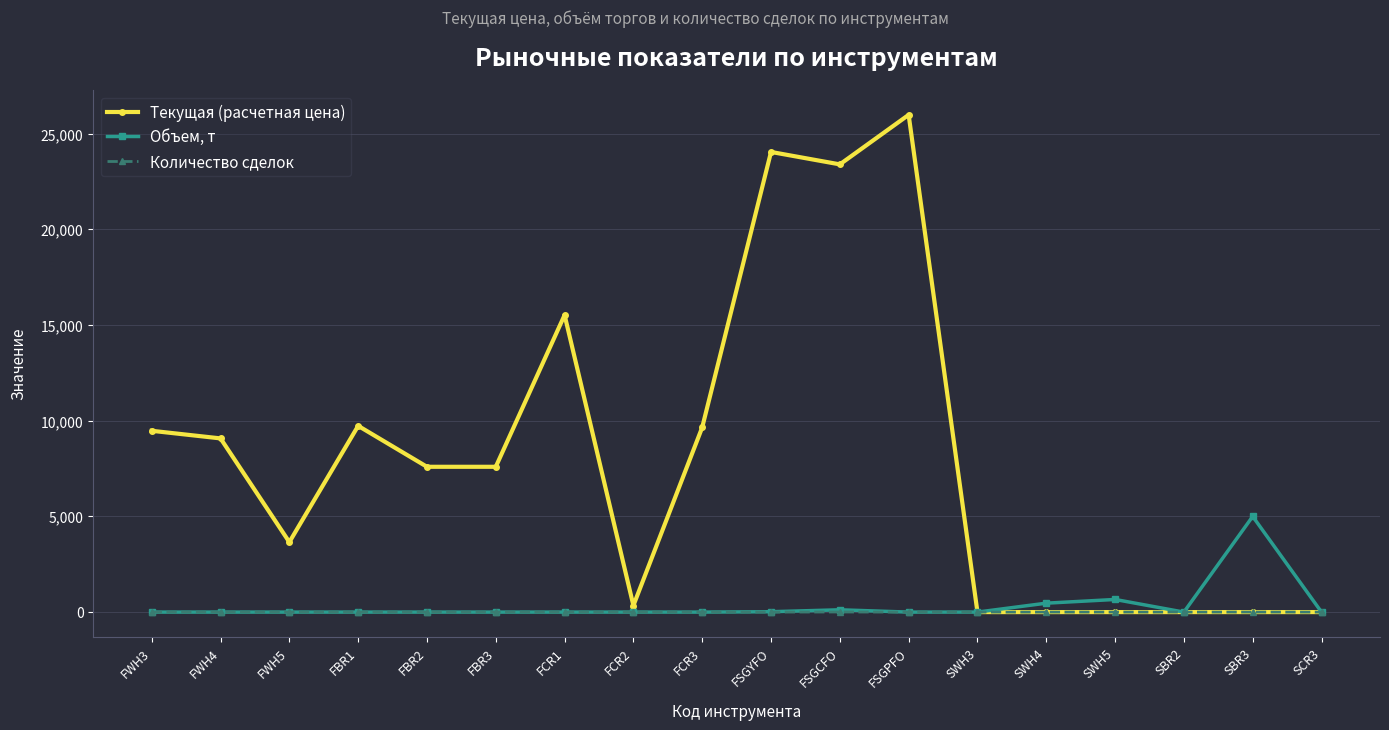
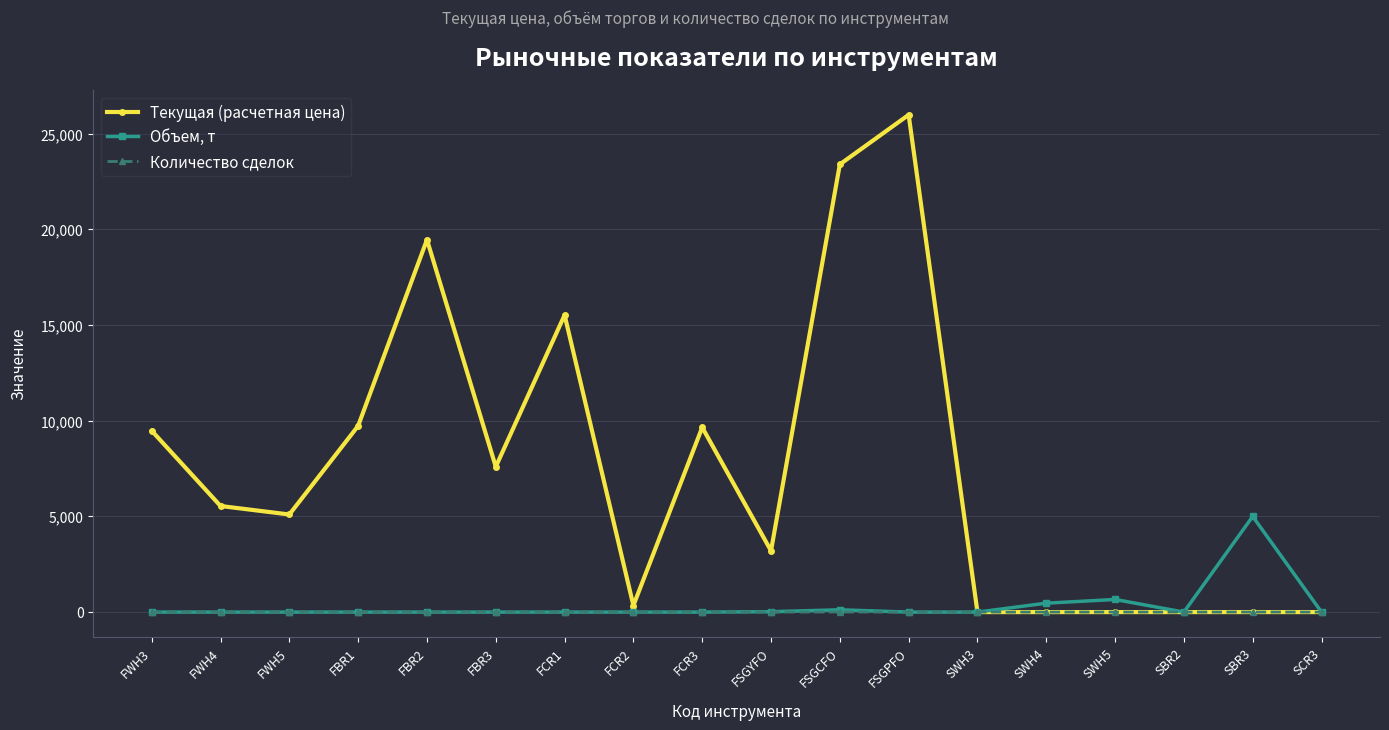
  {
    "Текущая (расчетная цена)": {
      "FWH3": "9,500",
-     "FWH4": "9,100",
-     "FWH5": "3,700",
+     "FWH4": "5,500",
+     "FWH5": "5,100",
      "FBR1": "9,700",
-     "FBR2": "7,600",
+     "FBR2": "19,500",
      "FBR3": "7,600",
      "FCR1": "15,500",
      "FCR2": "300",
      "FCR3": "9,700",
-     "FSGYFO": "24,100",
+     "FSGYFO": "3,200",
      "FSGCFO": "23,400",
      "FSGPFO": "26,000"
    }
  }
